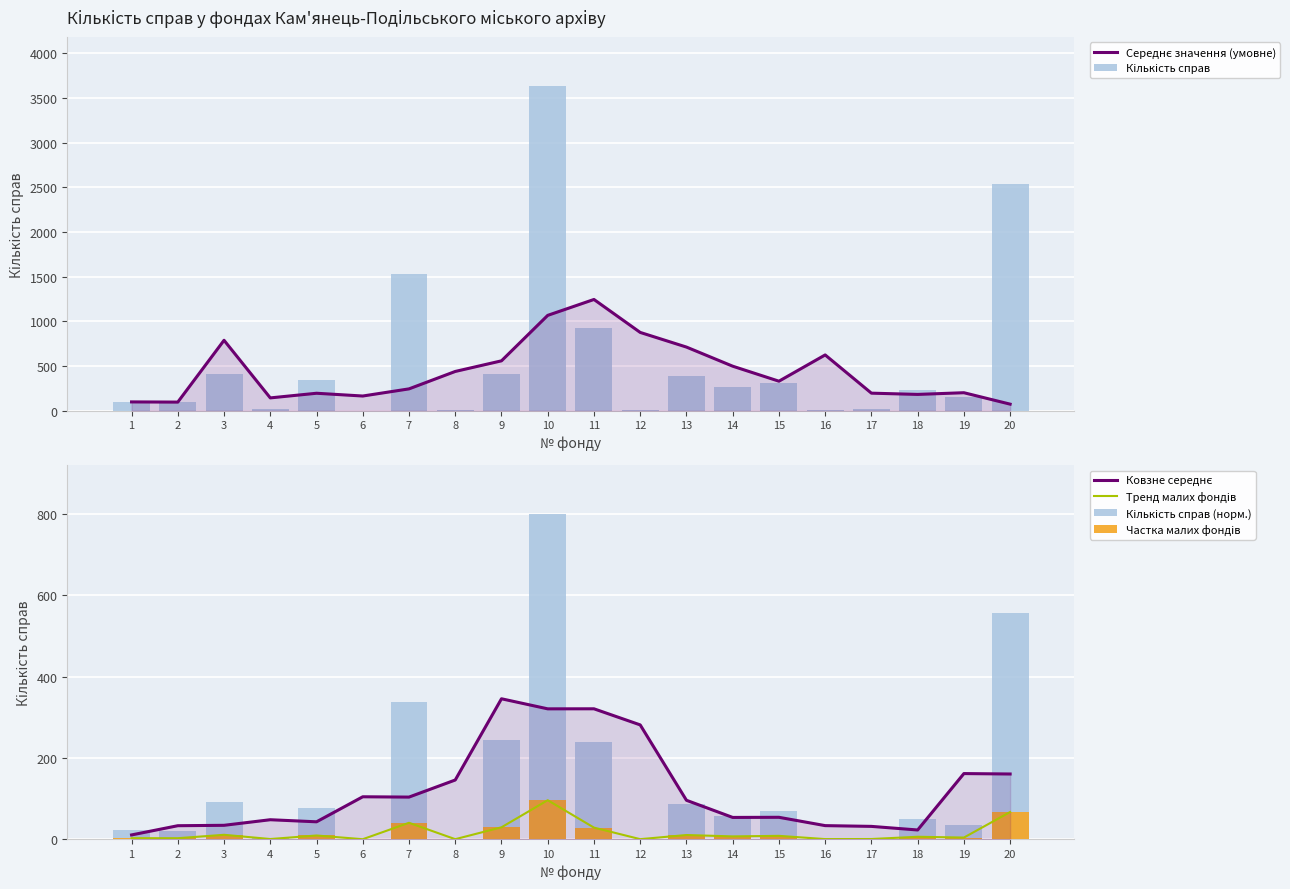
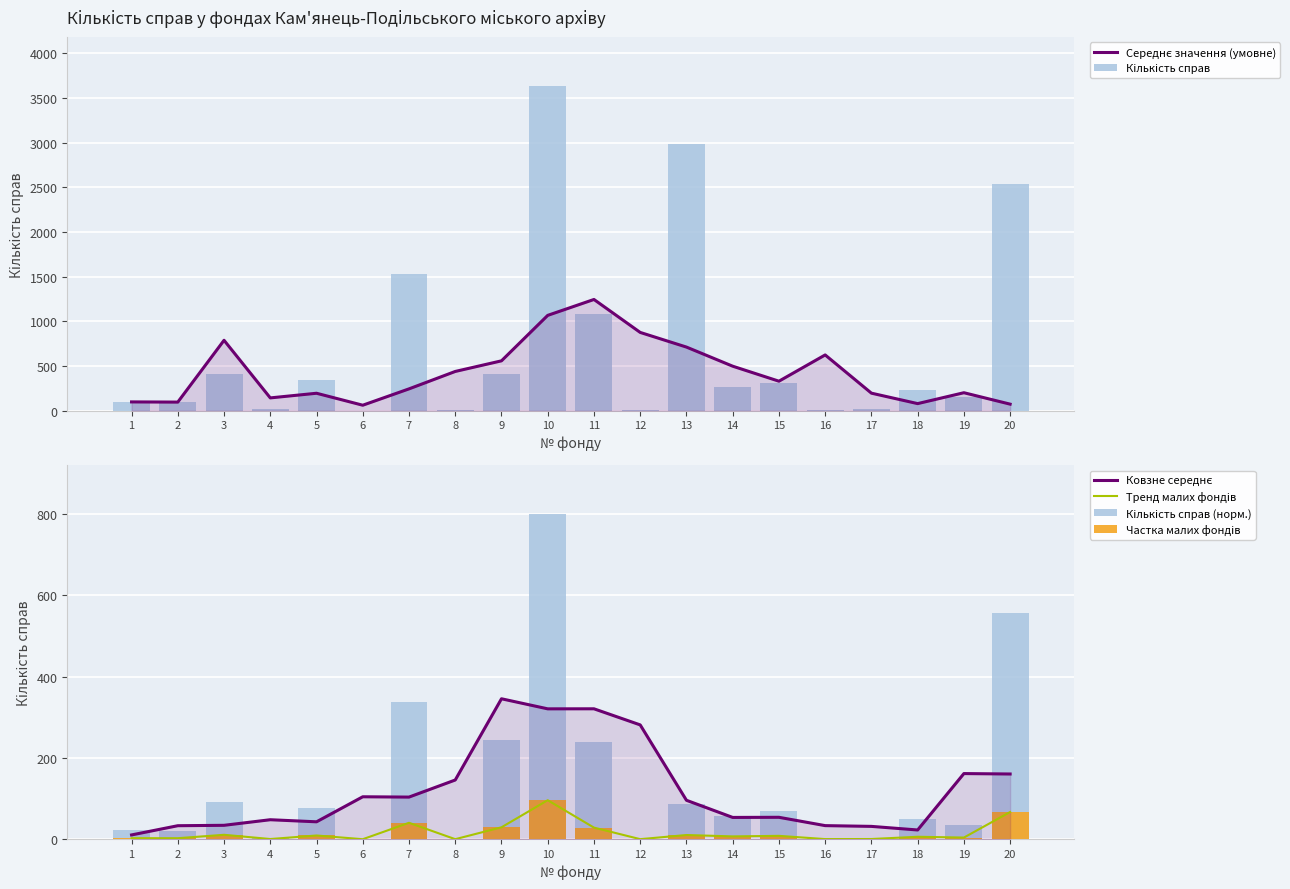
  {
    "Кількість справ у фондах Кам'янець-Подільського міського архіву": {
      "Середнє значення (умовне)": {
        "1": 100,
        "2": 100,
        "3": 800,
        "4": 100,
        "5": 200,
-       "6": 200,
+       "6": 100,
        "7": 200,
        "8": 400,
        "9": 600,
        "10": 1100,
        "11": 1200,
        "12": 900,
        "13": 700,
        "14": 500,
        "15": 300,
        "16": 600,
        "17": 200,
-       "18": 200,
+       "18": 100,
        "19": 200,
        "20": 100
      },
      "Кількість справ": {
        "1": 100,
        "2": 100,
        "3": 400,
        "5": 300,
        "7": 1500,
        "9": 400,
        "10": 3600,
-       "11": 900,
-       "13": 400,
+       "11": 1100,
+       "13": 3000,
        "14": 300,
        "15": 300,
        "18": 200,
        "19": 200,
        "20": 2500
      }
    }
  }
